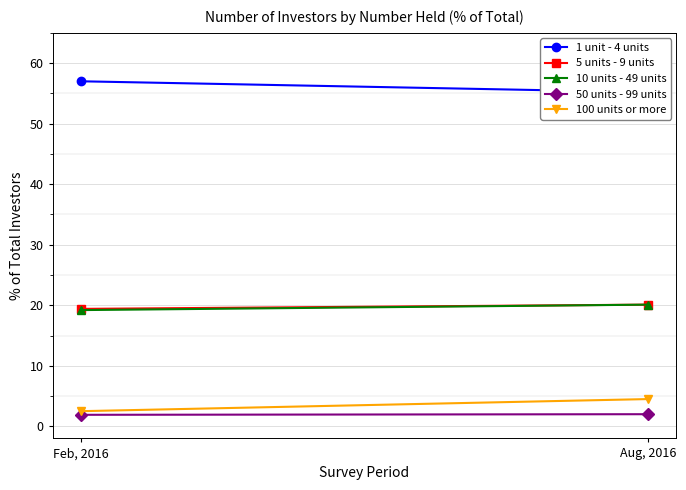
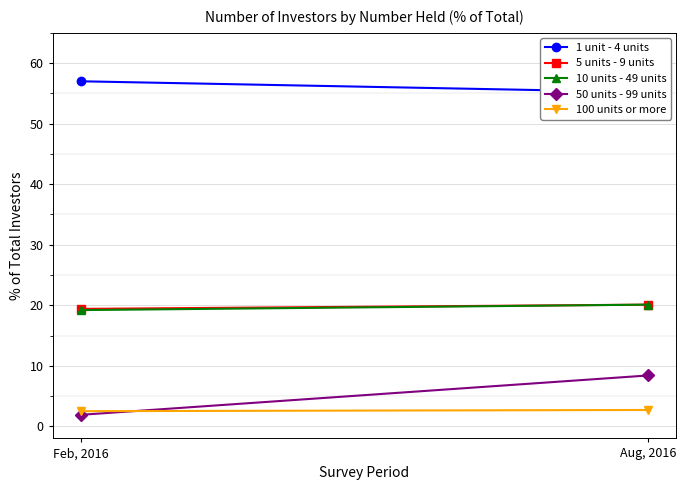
  {
    "1 unit - 4 units": {
      "Feb, 2016": 57
    },
    "50 units - 99 units": {
      "Feb, 2016": 2,
-     "Aug, 2016": 2
+     "Aug, 2016": 8
    },
    "100 units or more": {
      "Feb, 2016": 3,
-     "Aug, 2016": 5
+     "Aug, 2016": 3
    }
  }
